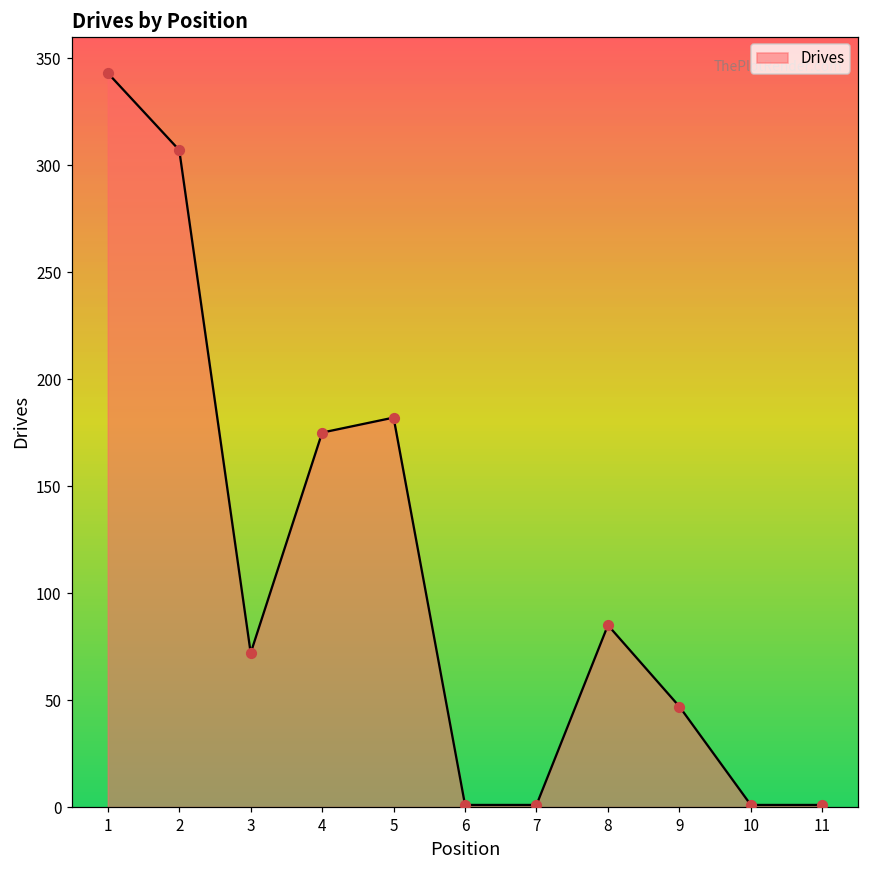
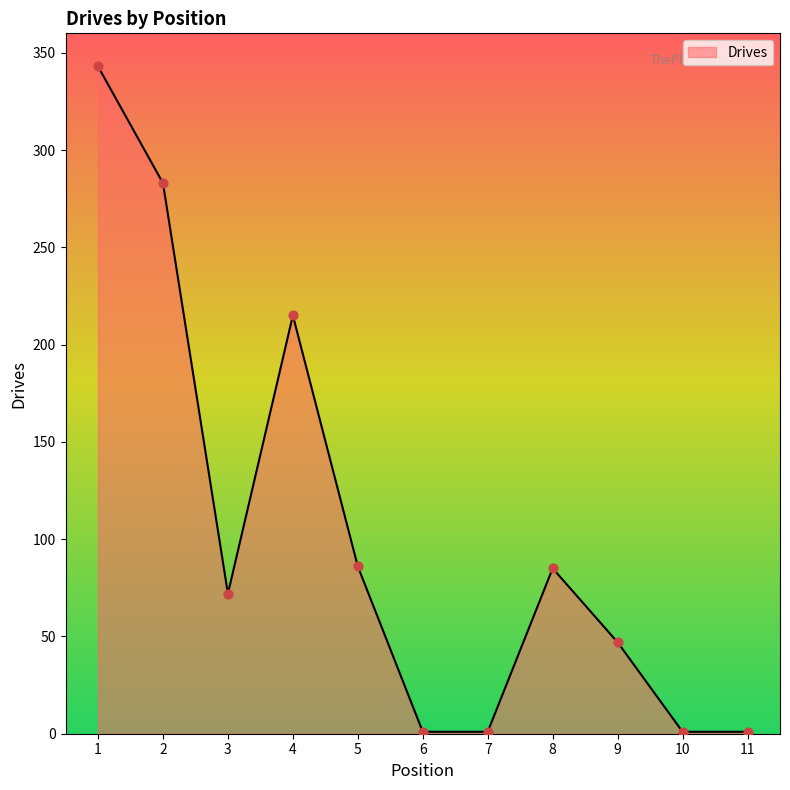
  {
    "1": 343,
-   "2": 307,
+   "2": 283,
    "3": 72,
-   "4": 175,
-   "5": 182,
+   "4": 215,
+   "5": 86,
    "6": 1,
    "7": 1,
    "8": 85,
    "9": 47,
    "10": 1,
    "11": 1
  }
